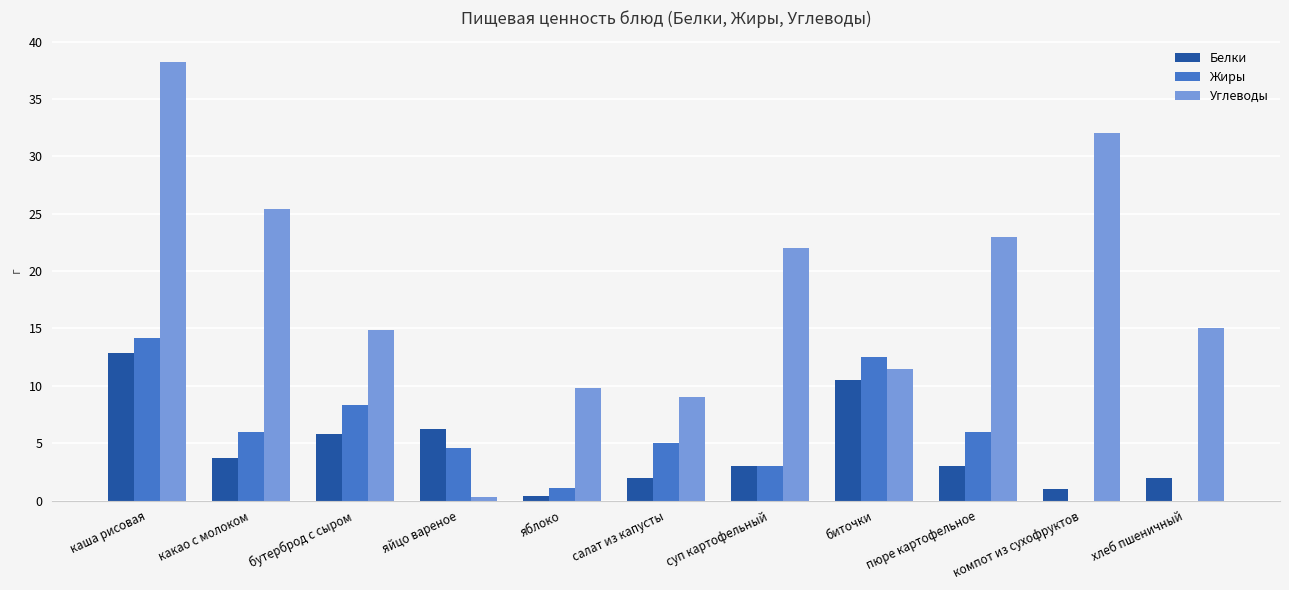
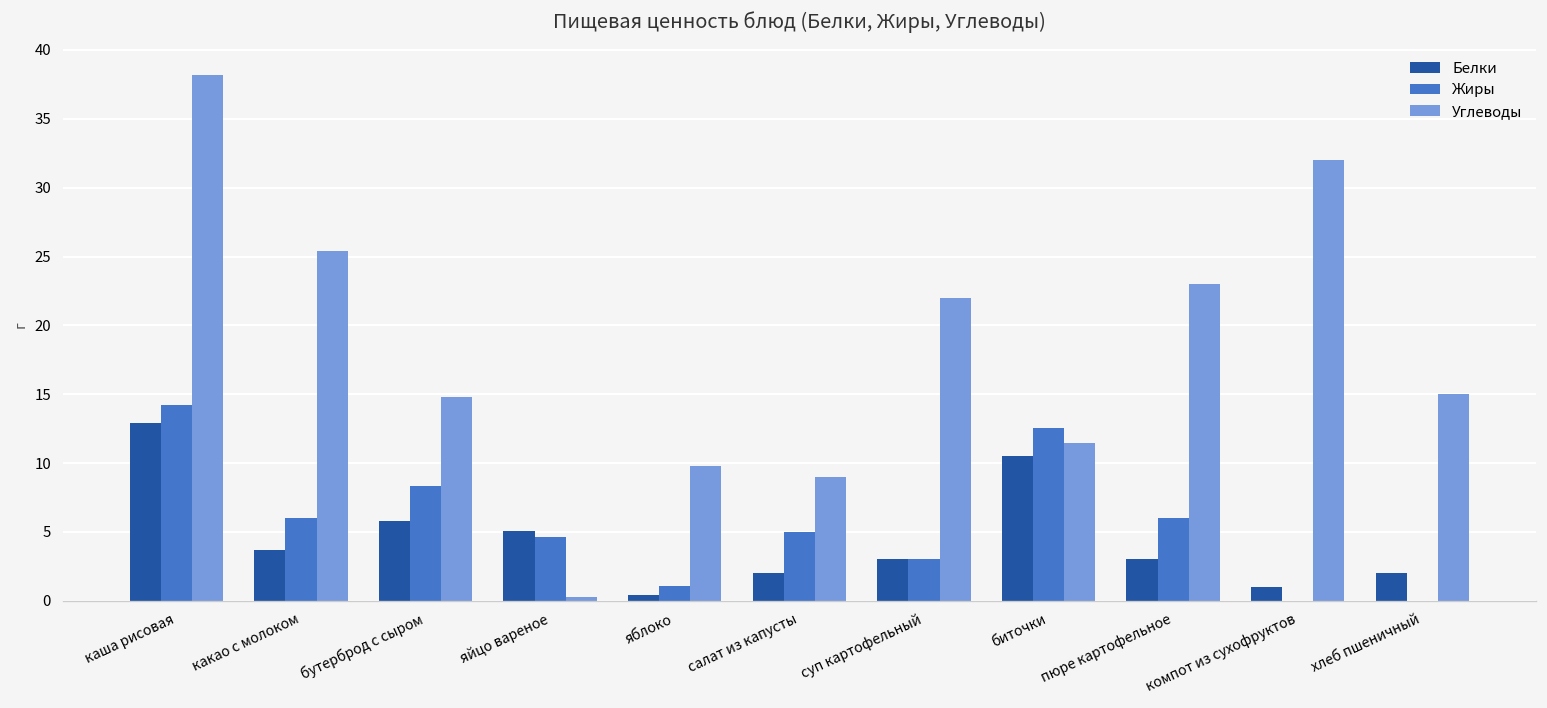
  {
    "Белки": {
      "каша рисовая": 12.9,
      "какао с молоком": 3.7,
      "бутерброд с сыром": 5.8,
-     "яйцо вареное": 6.2,
+     "яйцо вареное": 5.1,
      "яблоко": 0.4,
      "салат из капусты": 2.0,
      "суп картофельный": 3.0,
      "биточки": 10.5,
      "пюре картофельное": 3.0,
      "компот из сухофруктов": 1.0,
      "хлеб пшеничный": 2.0
    },
    "Жиры": {
      "каша рисовая": 14.2,
      "какао с молоком": 6.0,
      "бутерброд с сыром": 8.3,
      "яйцо вареное": 4.6,
      "яблоко": 1.1,
      "салат из капусты": 5.0,
      "суп картофельный": 3.0,
      "биточки": 12.5,
      "пюре картофельное": 6.0,
      "компот из сухофруктов": 0.0,
      "хлеб пшеничный": 0.0
    },
    "Углеводы": {
      "каша рисовая": 38.2,
      "какао с молоком": 25.4,
      "бутерброд с сыром": 14.8,
      "яйцо вареное": 0.3,
      "яблоко": 9.8,
      "салат из капусты": 9.0,
      "суп картофельный": 22.0,
      "биточки": 11.4,
      "пюре картофельное": 23.0,
      "компот из сухофруктов": 32.0,
      "хлеб пшеничный": 15.0
    }
  }
